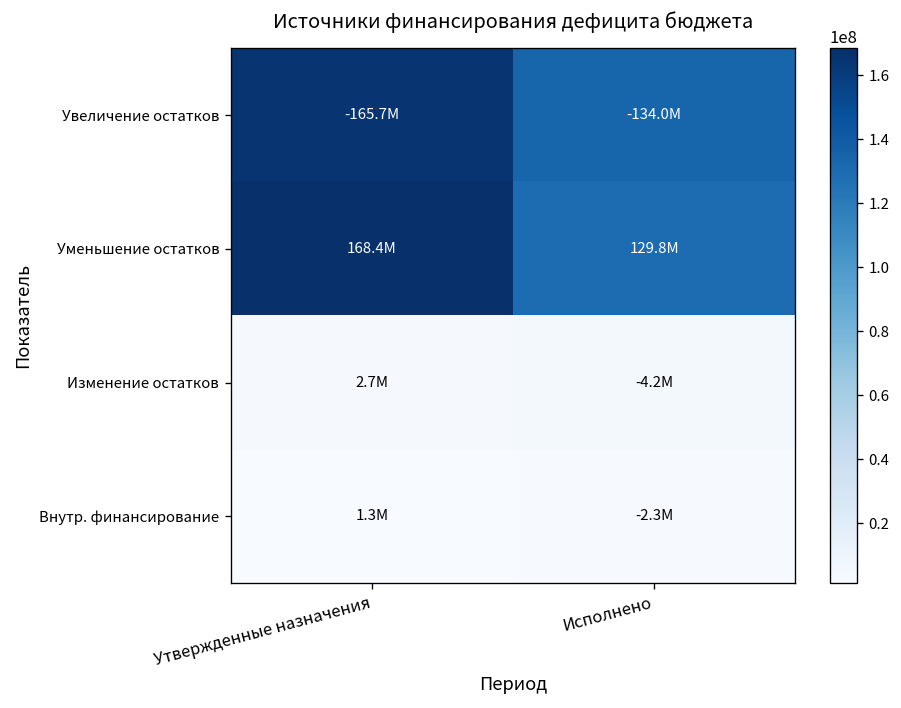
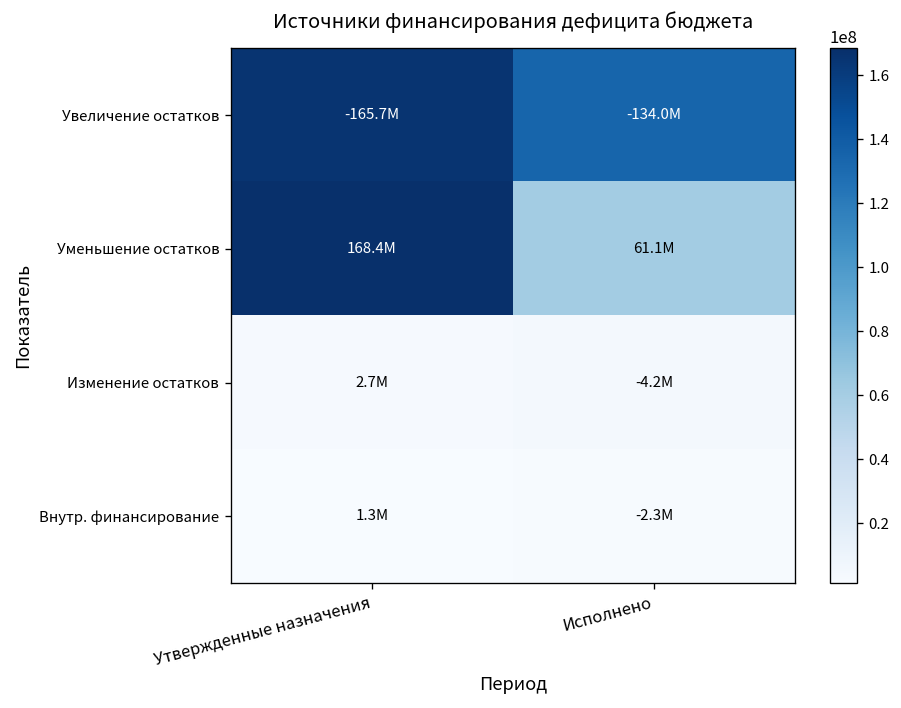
  {
    "Увеличение остатков": {
      "Утвержденные назначения": "-165.7M",
      "Исполнено": "-134.0M"
    },
    "Уменьшение остатков": {
      "Утвержденные назначения": "168.4M",
-     "Исполнено": "129.8M"
+     "Исполнено": "61.1M"
    },
    "Изменение остатков": {
      "Утвержденные назначения": "2.7M",
      "Исполнено": "-4.2M"
    },
    "Внутр. финансирование": {
      "Утвержденные назначения": "1.3M",
      "Исполнено": "-2.3M"
    }
  }
